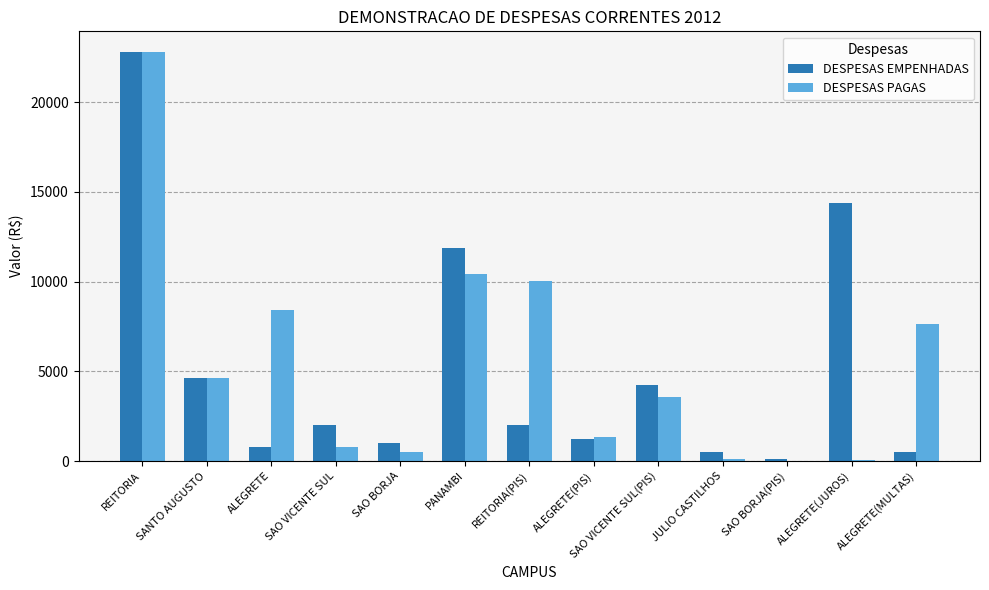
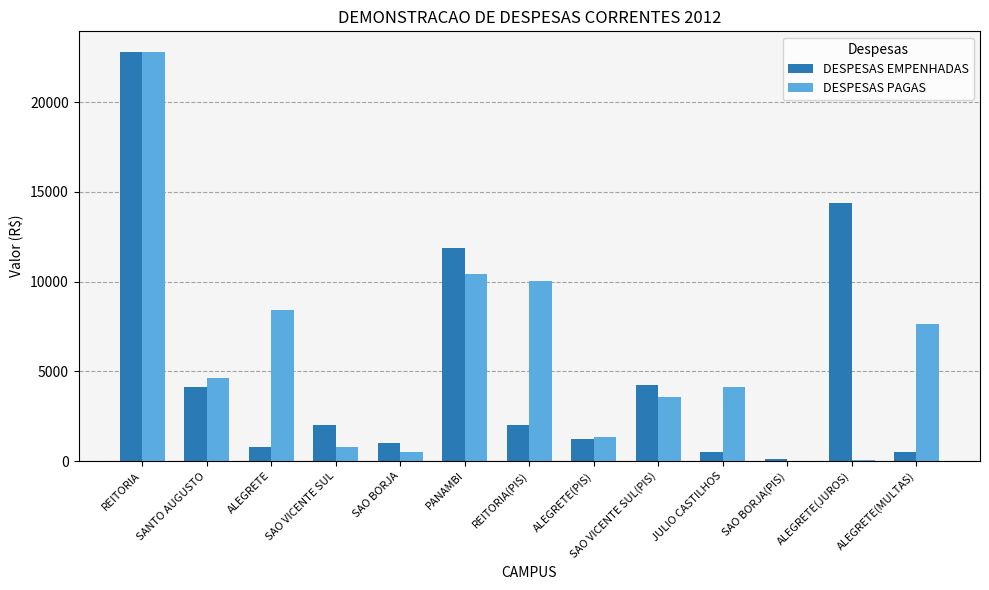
  {
    "DESPESAS EMPENHADAS": {
      "REITORIA": 22800,
-     "SANTO AUGUSTO": 4600,
+     "SANTO AUGUSTO": 4100,
      "ALEGRETE": 800,
      "SAO VICENTE SUL": 2000,
      "SAO BORJA": 1000,
      "PANAMBI": 11900,
      "REITORIA(PIS)": 2000,
      "ALEGRETE(PIS)": 1200,
      "SAO VICENTE SUL(PIS)": 4200,
      "JULIO CASTILHOS": 500,
      "ALEGRETE(JUROS)": 14400,
      "ALEGRETE(MULTAS)": 500
    },
    "DESPESAS PAGAS": {
      "REITORIA": 22800,
      "SANTO AUGUSTO": 4600,
      "ALEGRETE": 8400,
      "SAO VICENTE SUL": 800,
      "SAO BORJA": 500,
      "PANAMBI": 10400,
      "REITORIA(PIS)": 10100,
      "ALEGRETE(PIS)": 1300,
      "SAO VICENTE SUL(PIS)": 3600,
-     "JULIO CASTILHOS": 100,
+     "JULIO CASTILHOS": 4100,
      "ALEGRETE(MULTAS)": 7600
    }
  }
